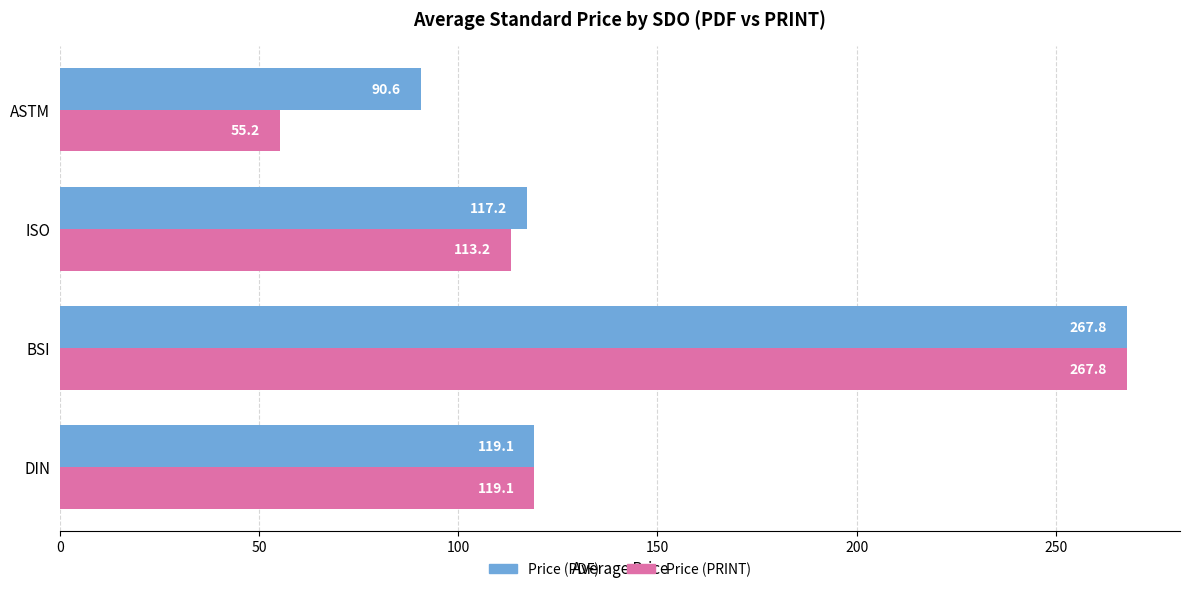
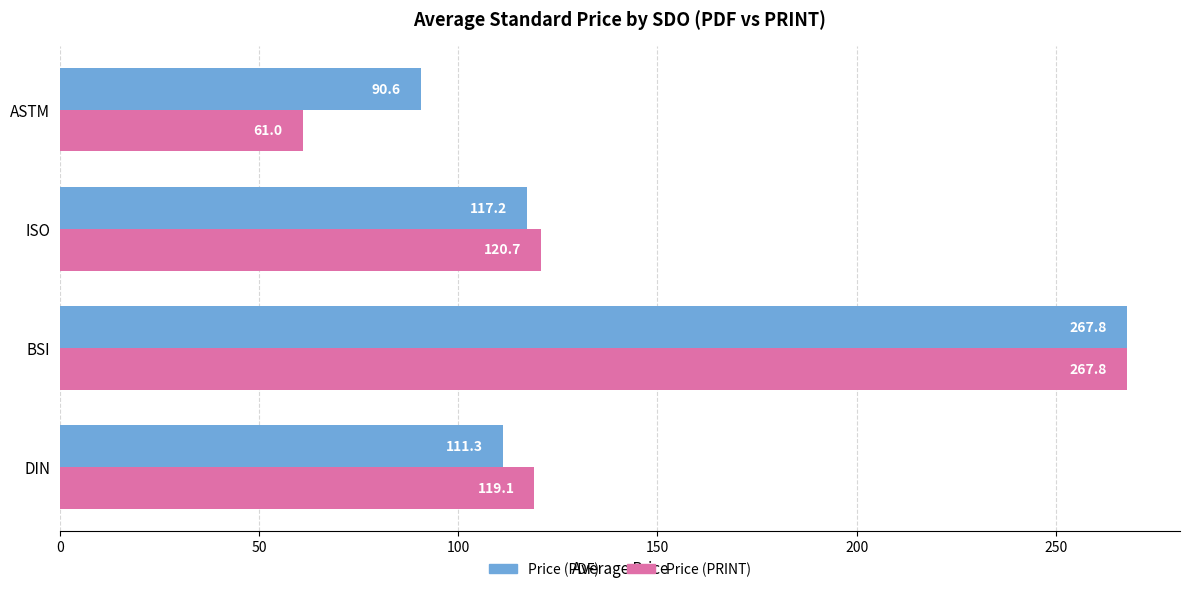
  {
    "Price (PDF)": {
      "ASTM": 90.6,
      "ISO": 117.2,
      "BSI": 267.8,
-     "DIN": 119.1
+     "DIN": 111.3
    },
    "Price (PRINT)": {
-     "ASTM": 55.2,
-     "ISO": 113.2,
+     "ASTM": 61.0,
+     "ISO": 120.7,
      "BSI": 267.8,
      "DIN": 119.1
    }
  }
